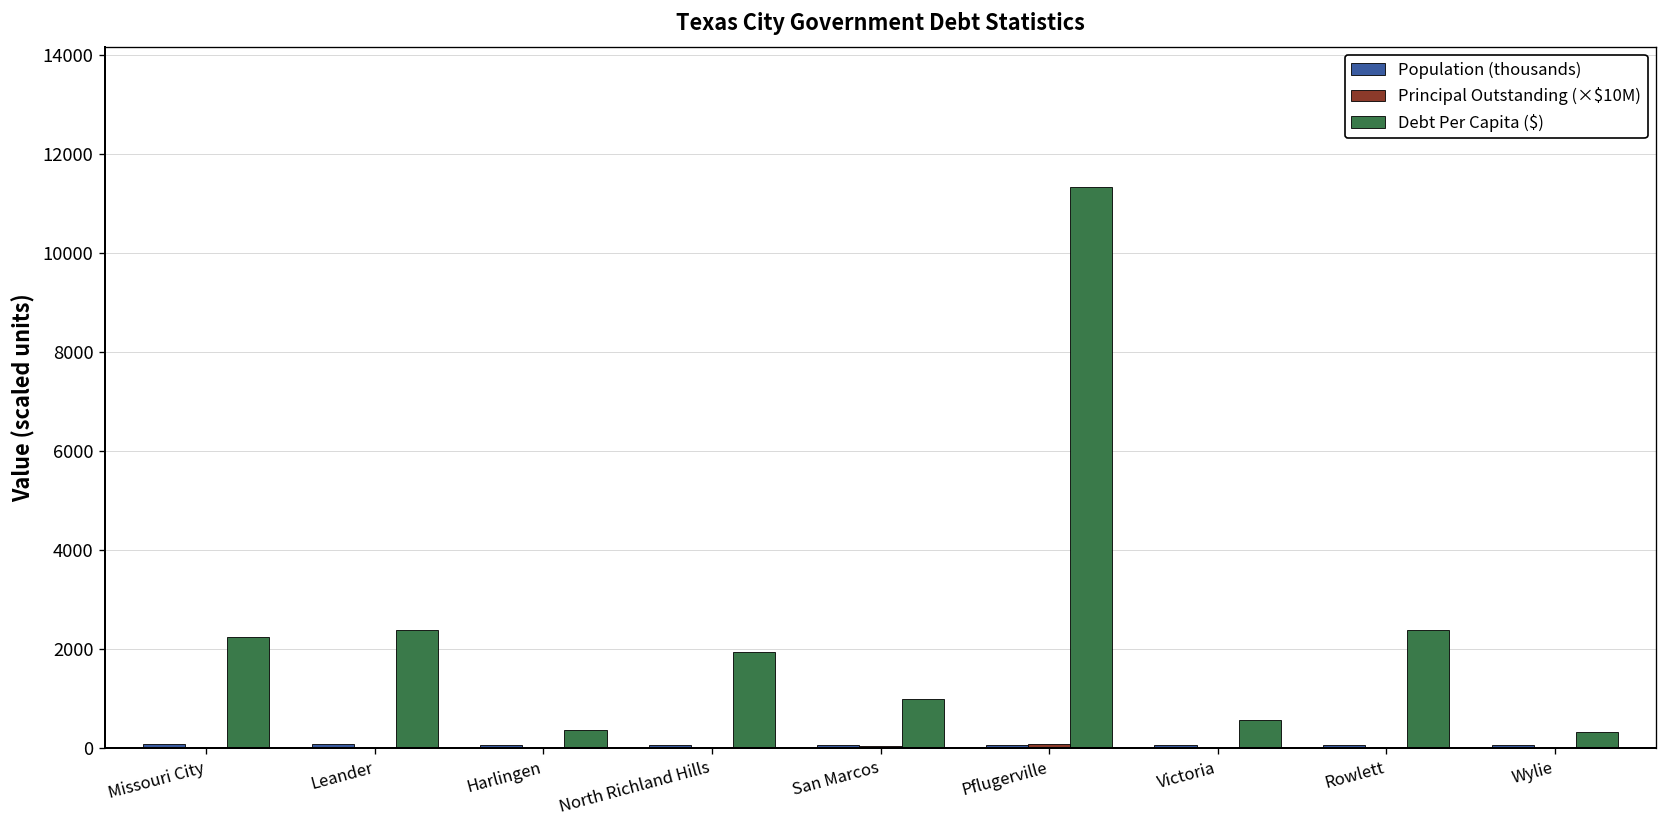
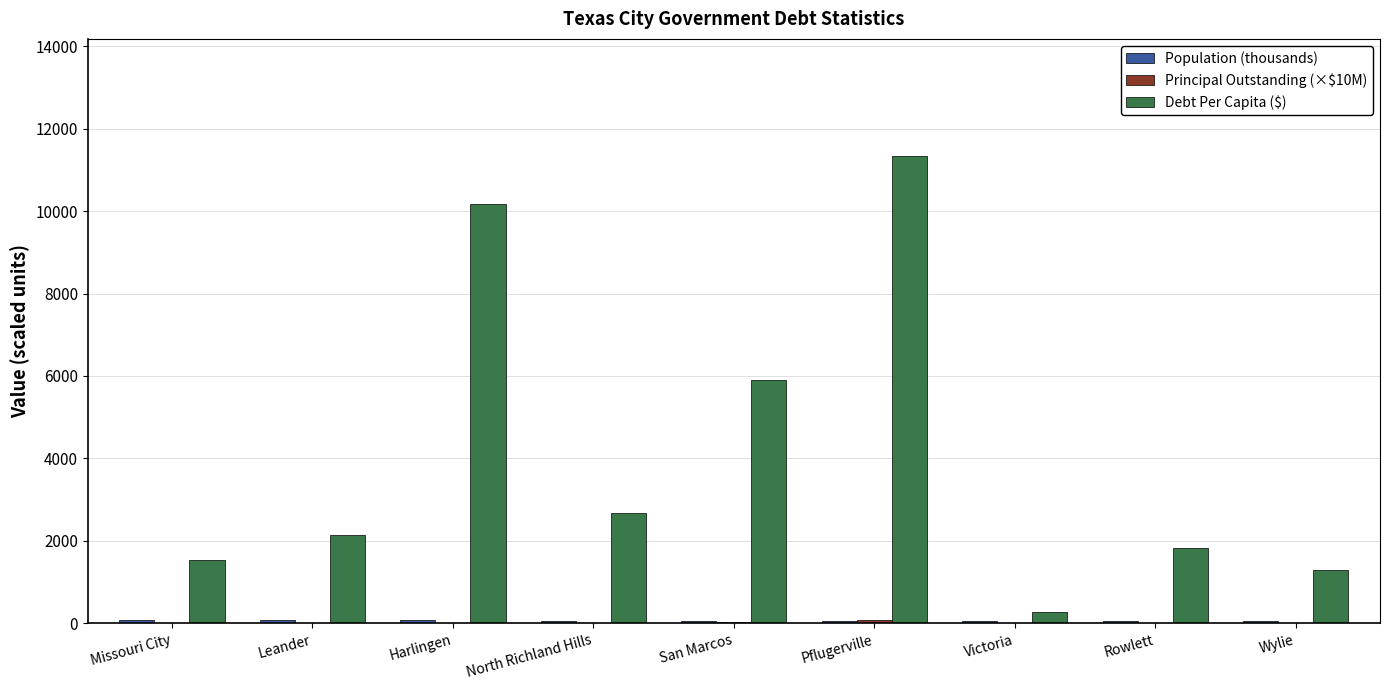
  {
    "Population (thousands)": {
      "Missouri City": 100,
      "Leander": 100,
      "Harlingen": 100,
      "North Richland Hills": 100,
      "San Marcos": 100,
      "Pflugerville": 100,
      "Victoria": 100,
      "Rowlett": 100,
      "Wylie": 100
    },
    "Principal Outstanding (×$10M)": {
      "Pflugerville": 100
    },
    "Debt Per Capita ($)": {
-     "Missouri City": 2200,
-     "Leander": 2400,
-     "Harlingen": 400,
-     "North Richland Hills": 1900,
-     "San Marcos": 1000,
+     "Missouri City": 1500,
+     "Leander": 2100,
+     "Harlingen": 10200,
+     "North Richland Hills": 2700,
+     "San Marcos": 5900,
      "Pflugerville": 11300,
-     "Victoria": 600,
-     "Rowlett": 2400,
-     "Wylie": 300
+     "Victoria": 300,
+     "Rowlett": 1800,
+     "Wylie": 1300
    }
  }
